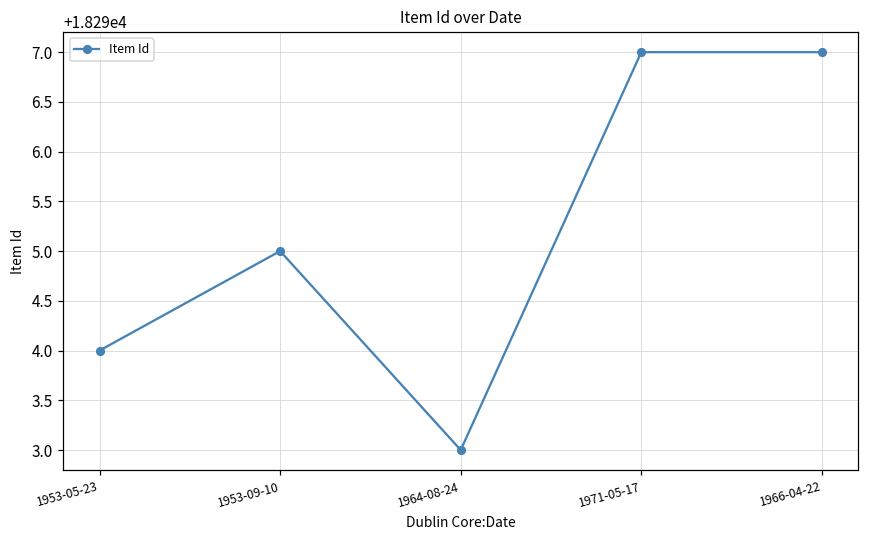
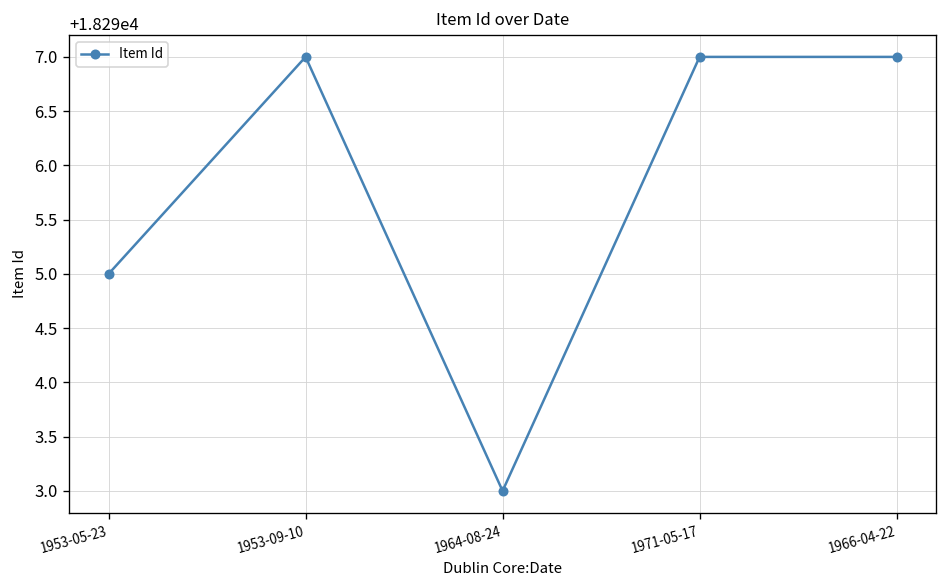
  {
-   "1953-05-23": 18294,
-   "1953-09-10": 18295,
+   "1953-05-23": 18295,
+   "1953-09-10": 18297,
    "1964-08-24": 18293,
    "1971-05-17": 18297,
    "1966-04-22": 18297
  }
